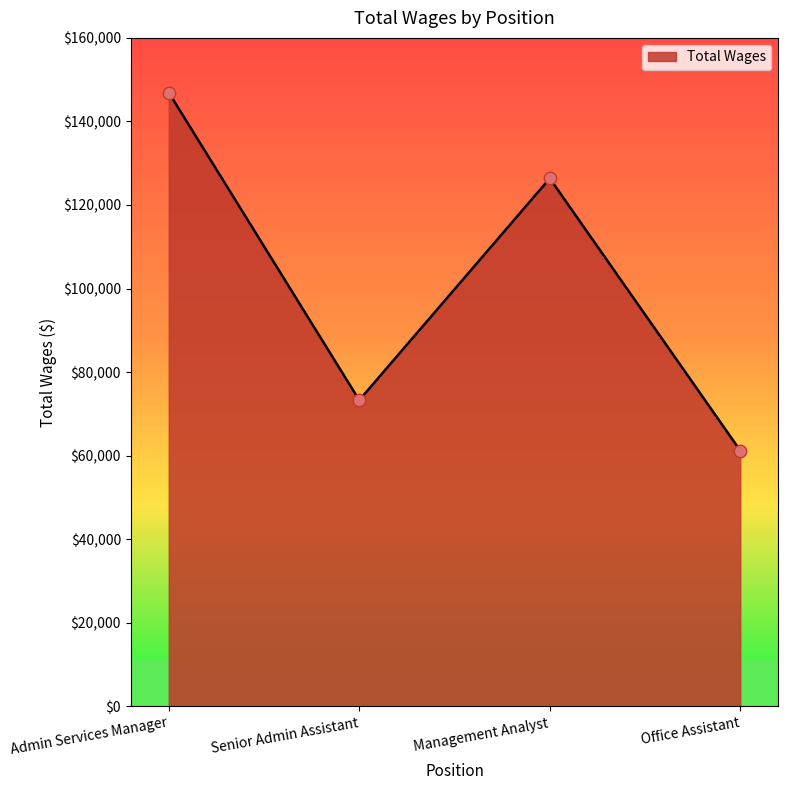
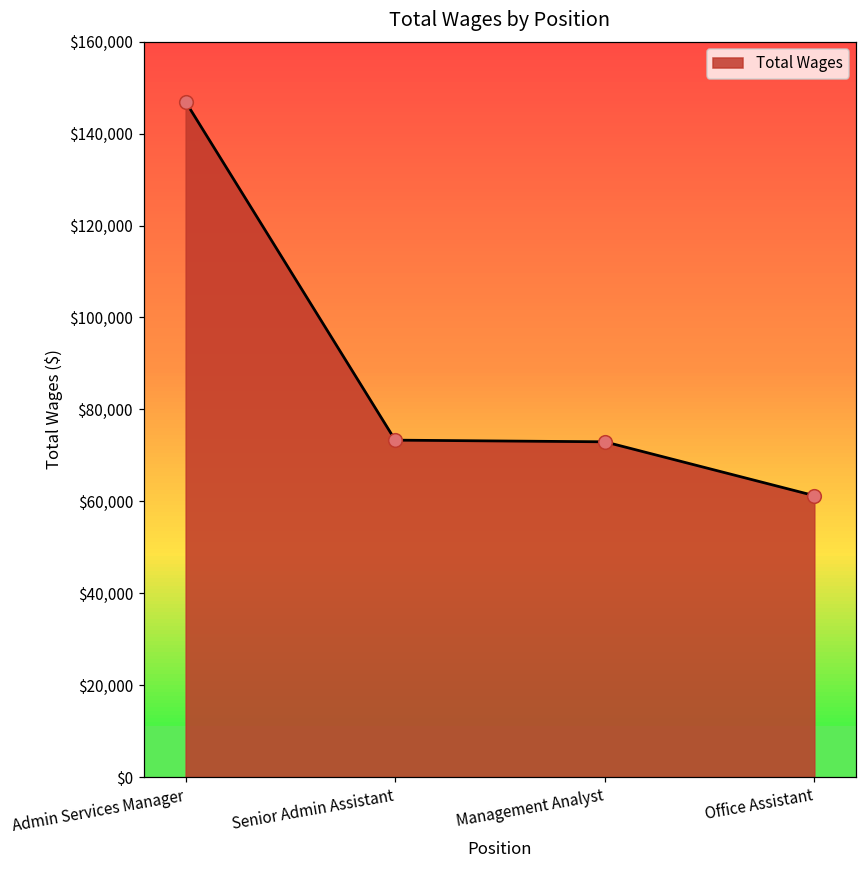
  {
    "Admin Services Manager": "$147,000",
    "Senior Admin Assistant": "$73,000",
-   "Management Analyst": "$126,000",
+   "Management Analyst": "$73,000",
    "Office Assistant": "$61,000"
  }
